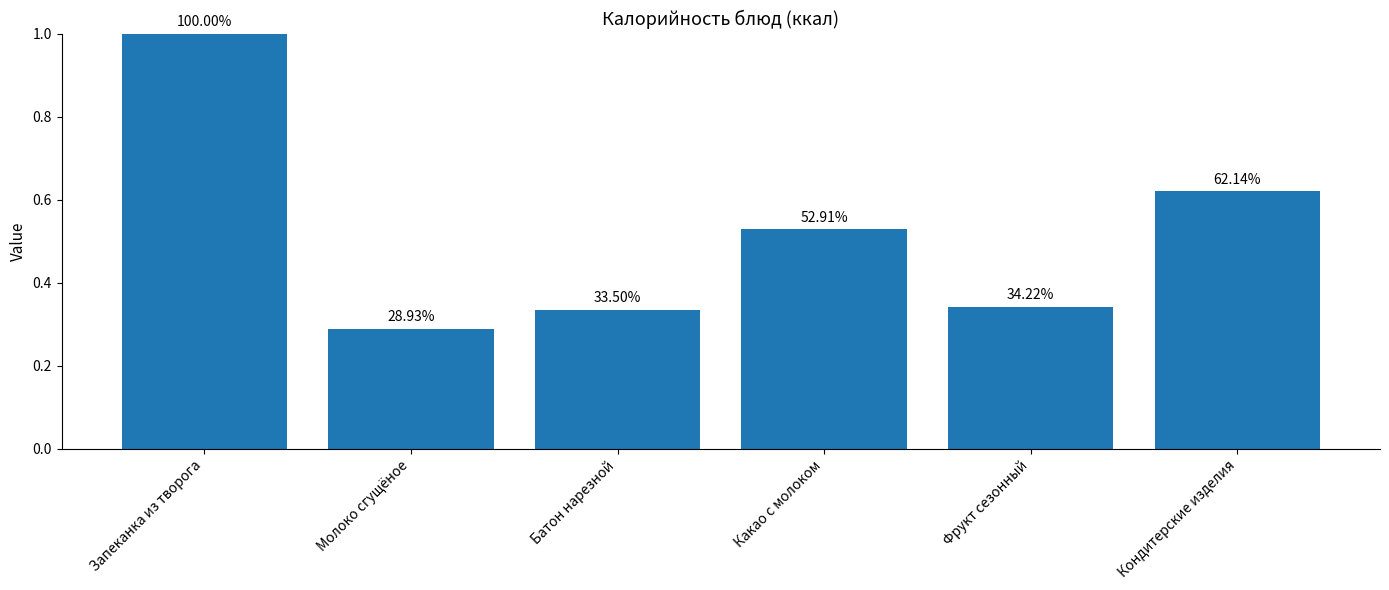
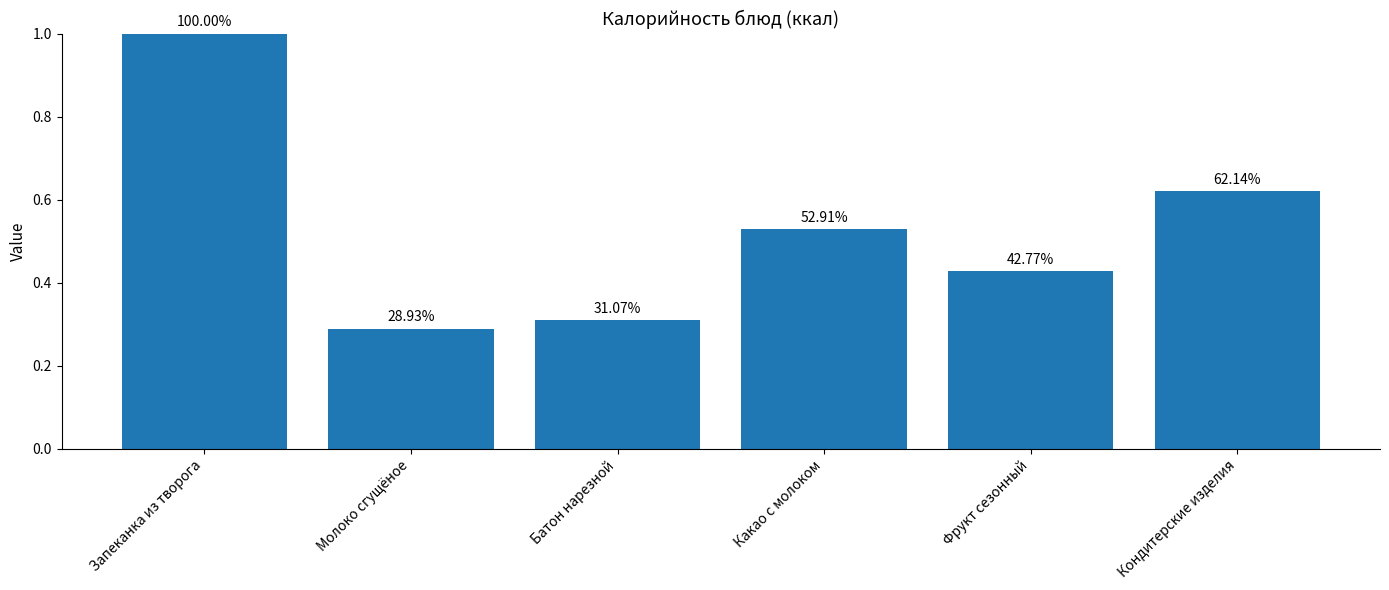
  {
    "Запеканка из творога": "100.00%",
    "Молоко сгущёное": "28.93%",
-   "Батон нарезной": "33.50%",
+   "Батон нарезной": "31.07%",
    "Какао с молоком": "52.91%",
-   "Фрукт сезонный": "34.22%",
+   "Фрукт сезонный": "42.77%",
    "Кондитерские изделия": "62.14%"
  }
